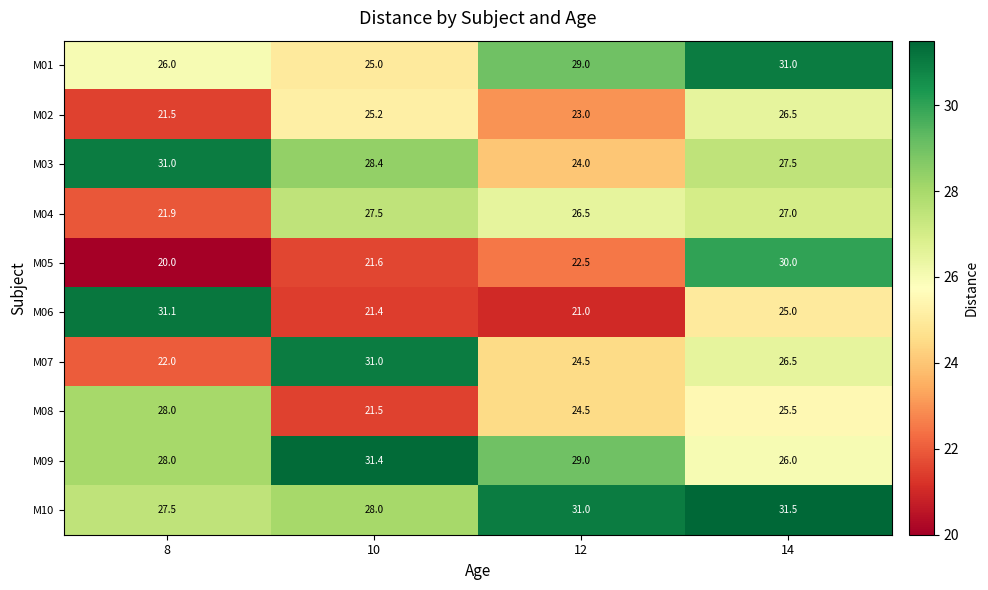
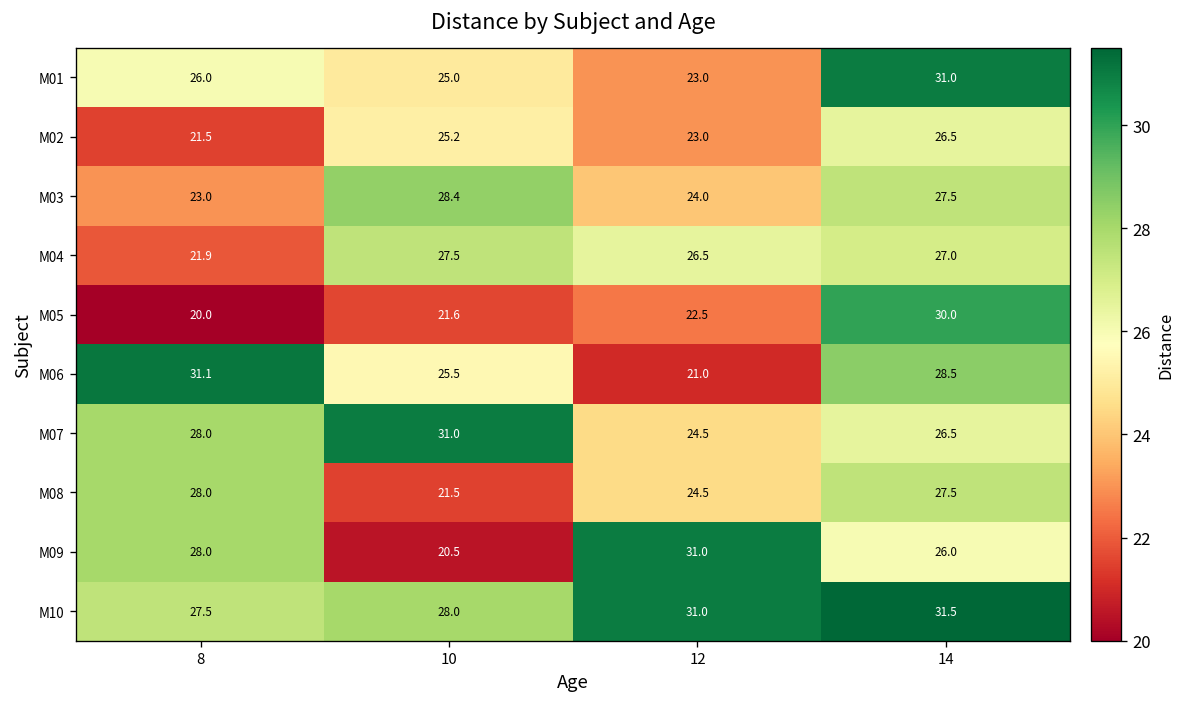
  {
    "M01": {
      "8": 26.0,
      "10": 25.0,
-     "12": 29.0,
+     "12": 23.0,
      "14": 31.0
    },
    "M02": {
      "8": 21.5,
      "10": 25.2,
      "12": 23.0,
      "14": 26.5
    },
    "M03": {
-     "8": 31.0,
+     "8": 23.0,
      "10": 28.4,
      "12": 24.0,
      "14": 27.5
    },
    "M04": {
      "8": 21.9,
      "10": 27.5,
      "12": 26.5,
      "14": 27.0
    },
    "M05": {
      "8": 20.0,
      "10": 21.6,
      "12": 22.5,
      "14": 30.0
    },
    "M06": {
      "8": 31.1,
-     "10": 21.4,
+     "10": 25.5,
      "12": 21.0,
-     "14": 25.0
+     "14": 28.5
    },
    "M07": {
-     "8": 22.0,
+     "8": 28.0,
      "10": 31.0,
      "12": 24.5,
      "14": 26.5
    },
    "M08": {
      "8": 28.0,
      "10": 21.5,
      "12": 24.5,
-     "14": 25.5
+     "14": 27.5
    },
    "M09": {
      "8": 28.0,
-     "10": 31.4,
-     "12": 29.0,
+     "10": 20.5,
+     "12": 31.0,
      "14": 26.0
    },
    "M10": {
      "8": 27.5,
      "10": 28.0,
      "12": 31.0,
      "14": 31.5
    }
  }
